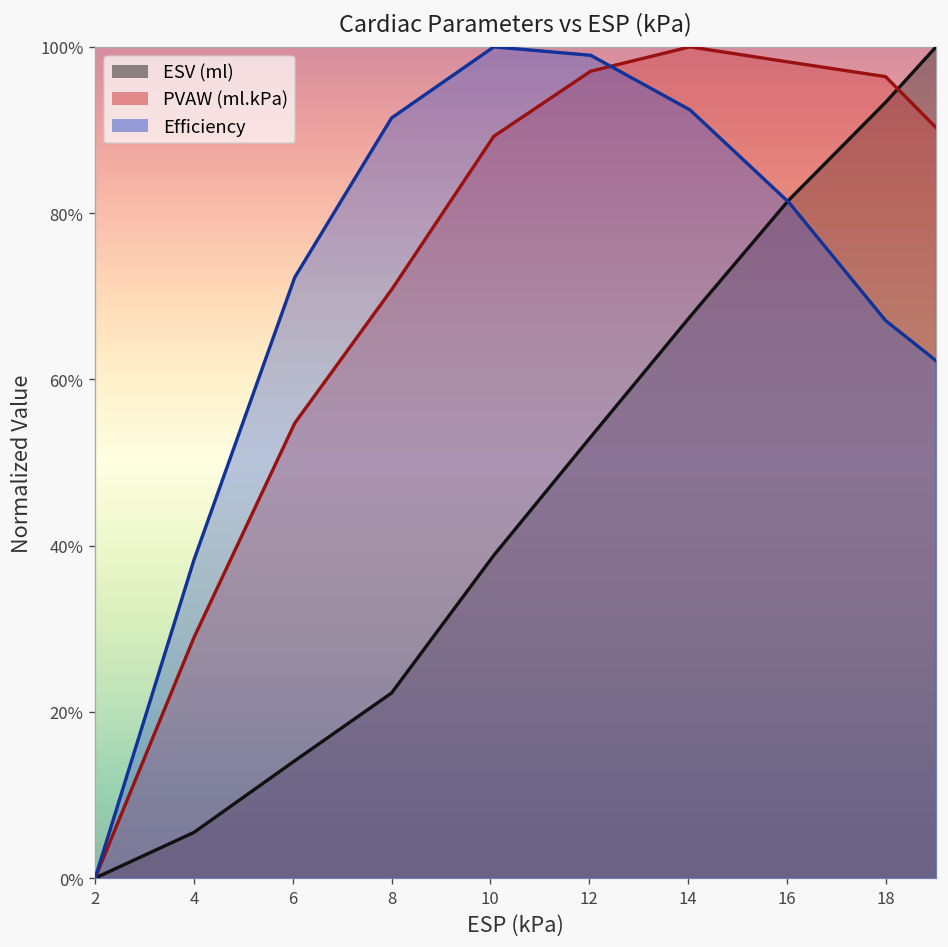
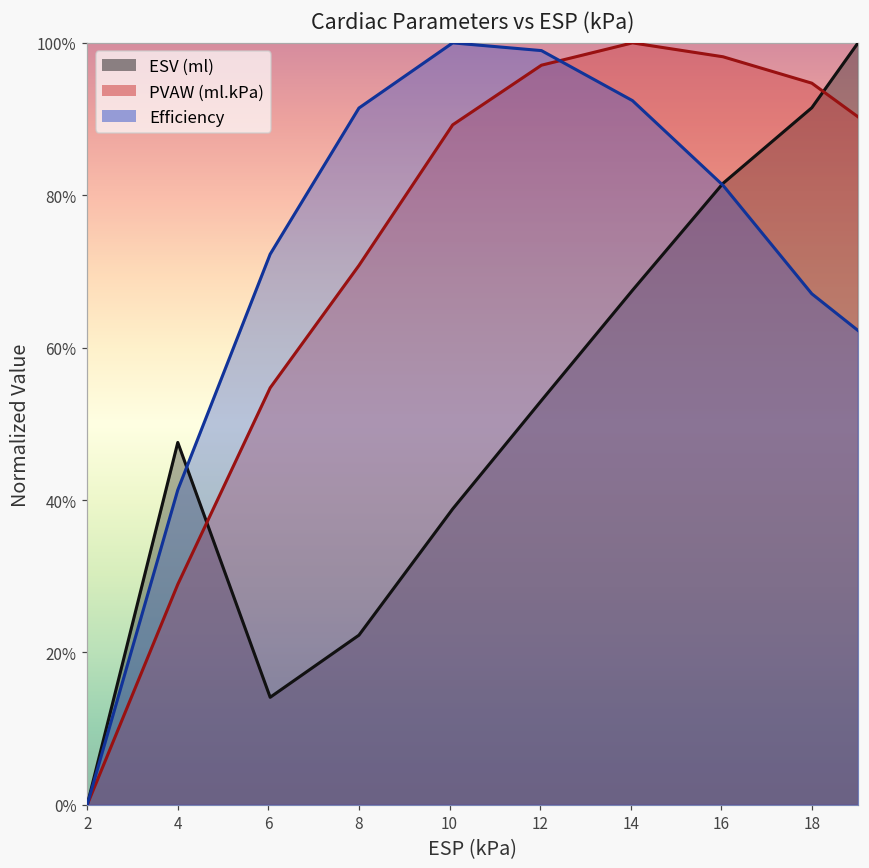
  {
    "ESV (ml)": {
-     "4": "5%",
+     "4": "48%",
      "8": "22%",
-     "18": "93%"
+     "18": "91%"
    },
    "PVAW (ml.kPa)": {
      "4": "29%",
      "8": "71%",
-     "18": "96%"
+     "18": "95%"
    },
    "Efficiency": {
-     "4": "38%",
+     "4": "41%",
      "8": "91%",
      "18": "67%"
    }
  }
